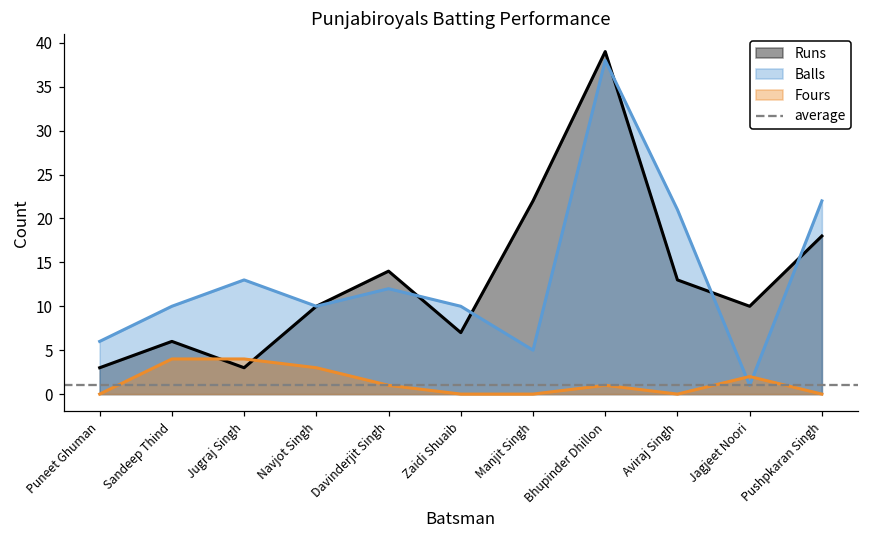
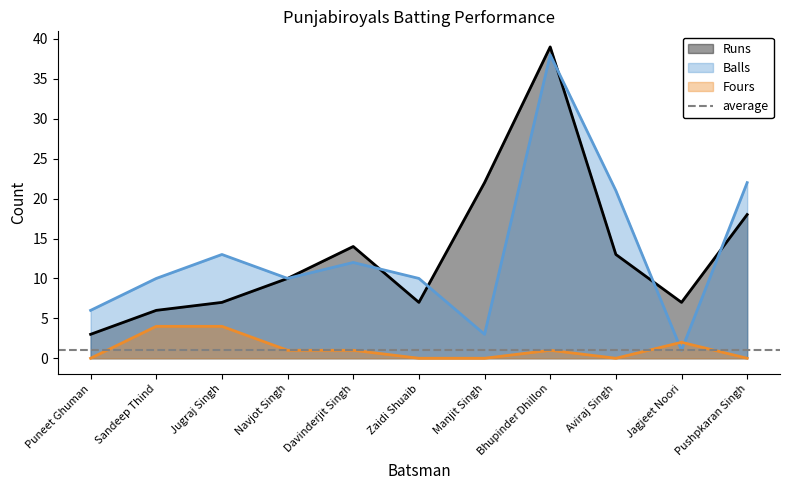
  {
    "Runs": {
      "Puneet Ghuman": 3,
      "Sandeep Thind": 6,
-     "Jugraj Singh": 3,
+     "Jugraj Singh": 7,
      "Davinderjit Singh": 14,
      "Zaidi Shuaib": 7,
      "Manjit Singh": 22,
      "Bhupinder Dhillon": 39,
      "Aviraj Singh": 13,
-     "Jagjeet Noori": 10,
+     "Jagjeet Noori": 7,
      "Pushpkaran Singh": 18
    },
    "Balls": {
      "Puneet Ghuman": 6,
      "Sandeep Thind": 10,
      "Jugraj Singh": 13,
      "Davinderjit Singh": 12,
      "Zaidi Shuaib": 10,
-     "Manjit Singh": 5,
+     "Manjit Singh": 3,
      "Bhupinder Dhillon": 38,
      "Aviraj Singh": 21,
      "Jagjeet Noori": 1,
      "Pushpkaran Singh": 22
    },
    "Fours": {
      "Puneet Ghuman": 0,
      "Sandeep Thind": 4,
      "Jugraj Singh": 4,
-     "Navjot Singh": 3,
+     "Navjot Singh": 1,
      "Davinderjit Singh": 1,
      "Zaidi Shuaib": 0,
      "Manjit Singh": 0,
      "Bhupinder Dhillon": 1,
      "Aviraj Singh": 0,
      "Jagjeet Noori": 2,
      "Pushpkaran Singh": 0
    }
  }
